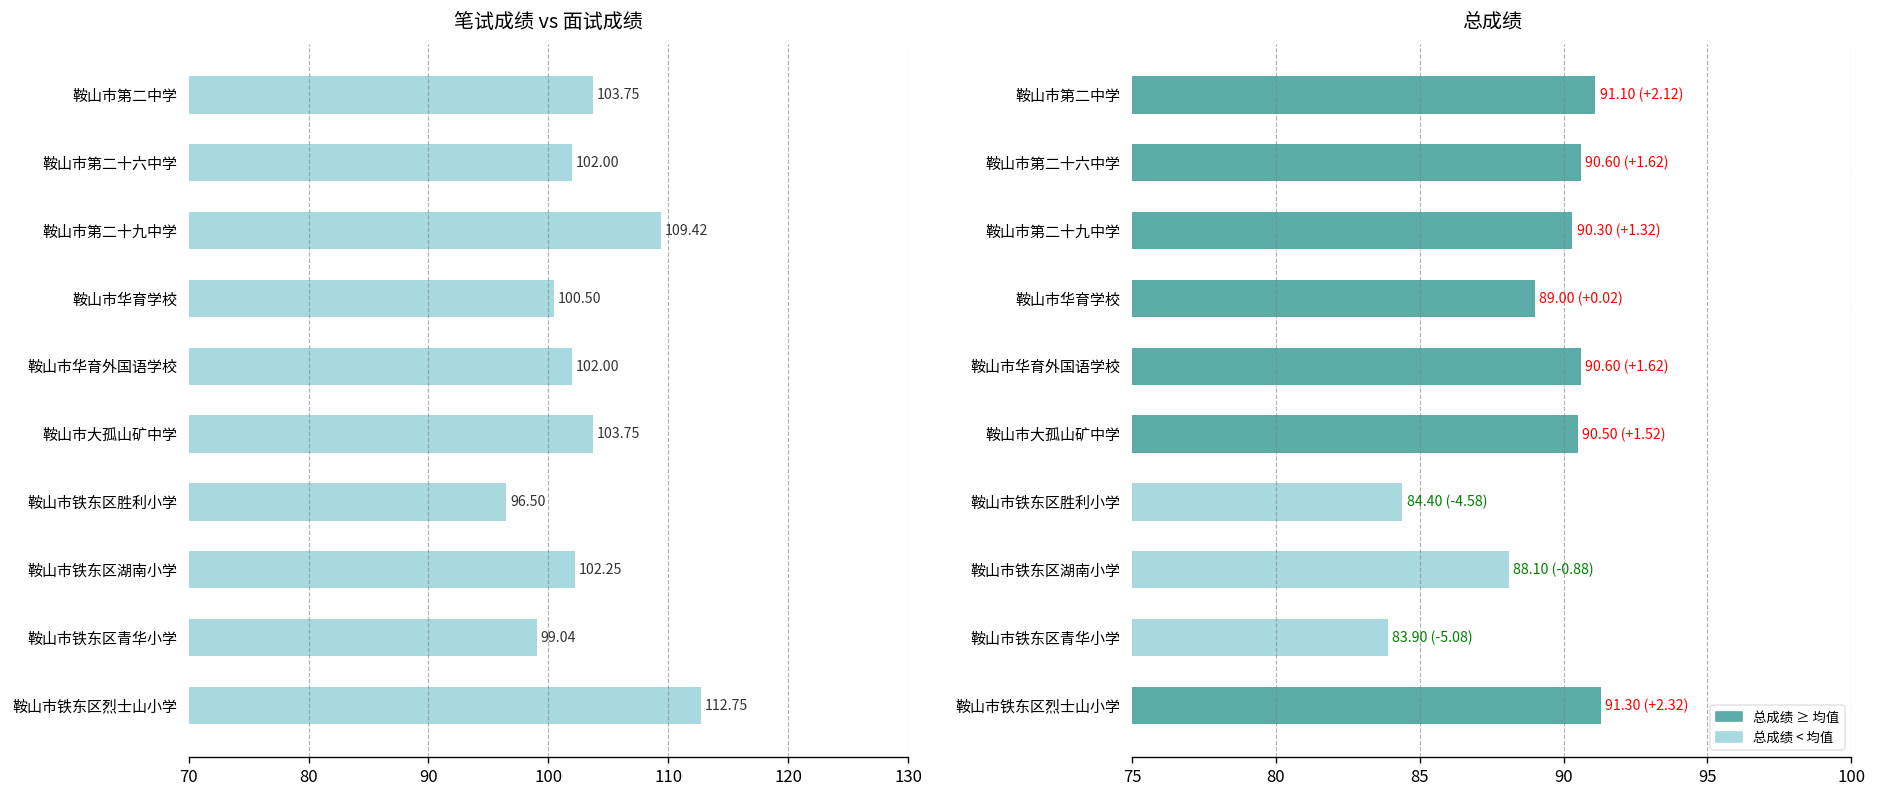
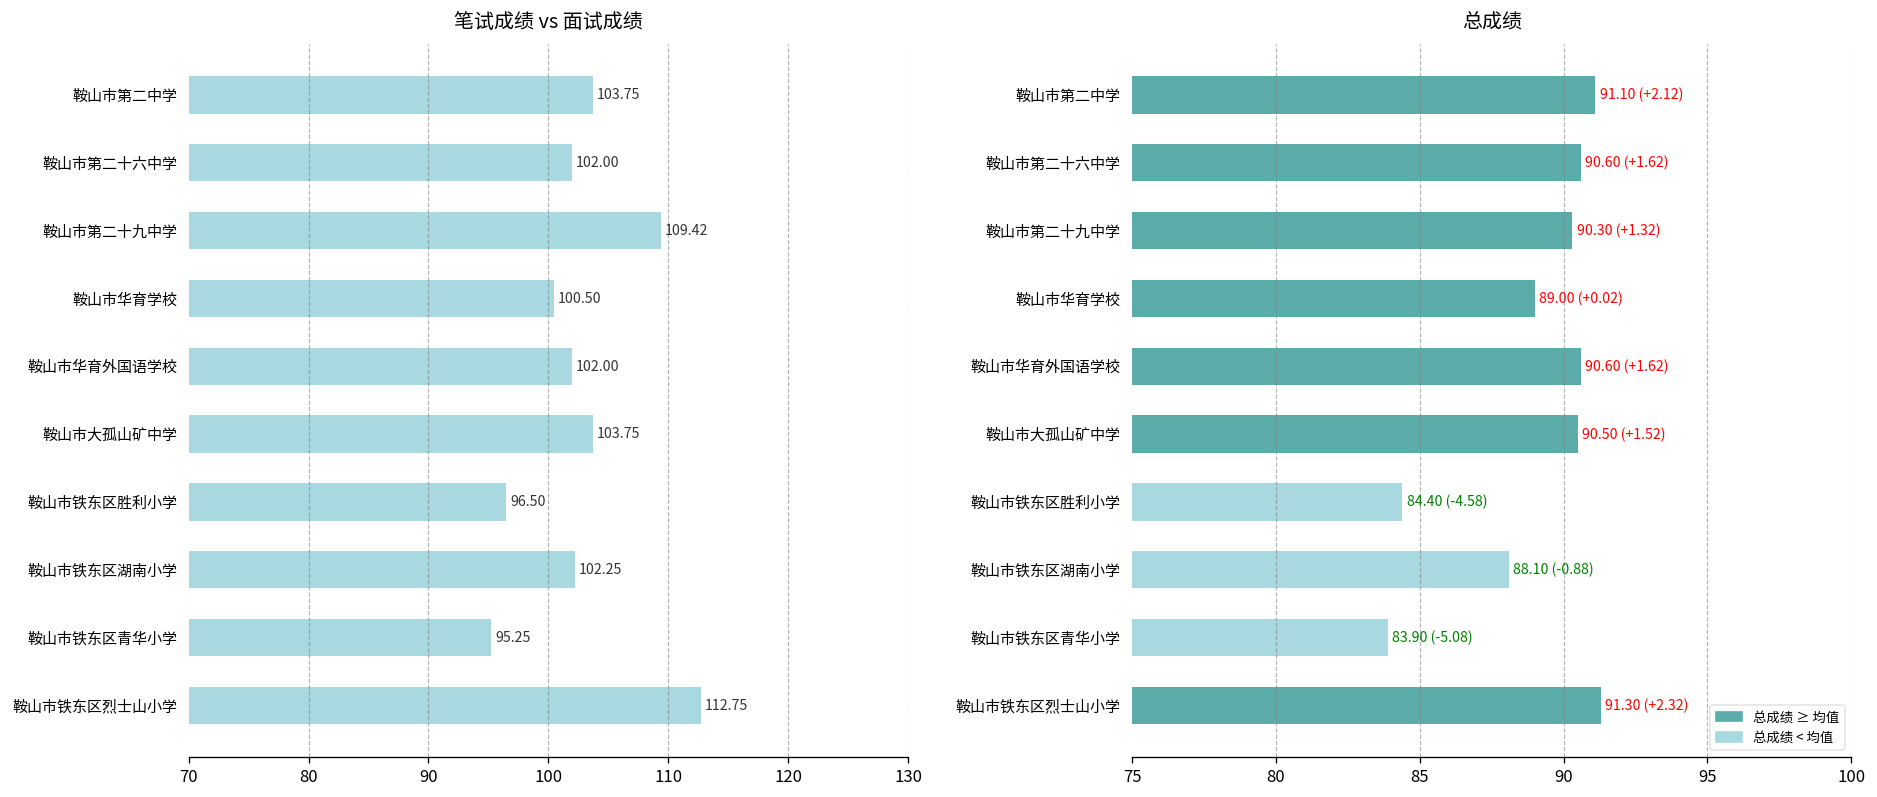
  {
    "笔试成绩 vs 面试成绩": {
      "鞍山市第二中学": 103.75,
      "鞍山市第二十六中学": 102.00,
      "鞍山市第二十九中学": 109.42,
      "鞍山市华育学校": 100.50,
      "鞍山市华育外国语学校": 102.00,
      "鞍山市大孤山矿中学": 103.75,
      "鞍山市铁东区胜利小学": 96.50,
      "鞍山市铁东区湖南小学": 102.25,
-     "鞍山市铁东区青华小学": 99.04,
+     "鞍山市铁东区青华小学": 95.25,
      "鞍山市铁东区烈士山小学": 112.75
    },
    "总成绩": {
      "鞍山市第二中学": 91.10,
      "鞍山市第二十六中学": 90.60,
      "鞍山市第二十九中学": 90.30,
      "鞍山市华育学校": 89.00,
      "鞍山市华育外国语学校": 90.60,
      "鞍山市大孤山矿中学": 90.50,
      "鞍山市铁东区胜利小学": 84.40,
      "鞍山市铁东区湖南小学": 88.10,
      "鞍山市铁东区青华小学": 83.90,
      "鞍山市铁东区烈士山小学": 91.30
    }
  }
